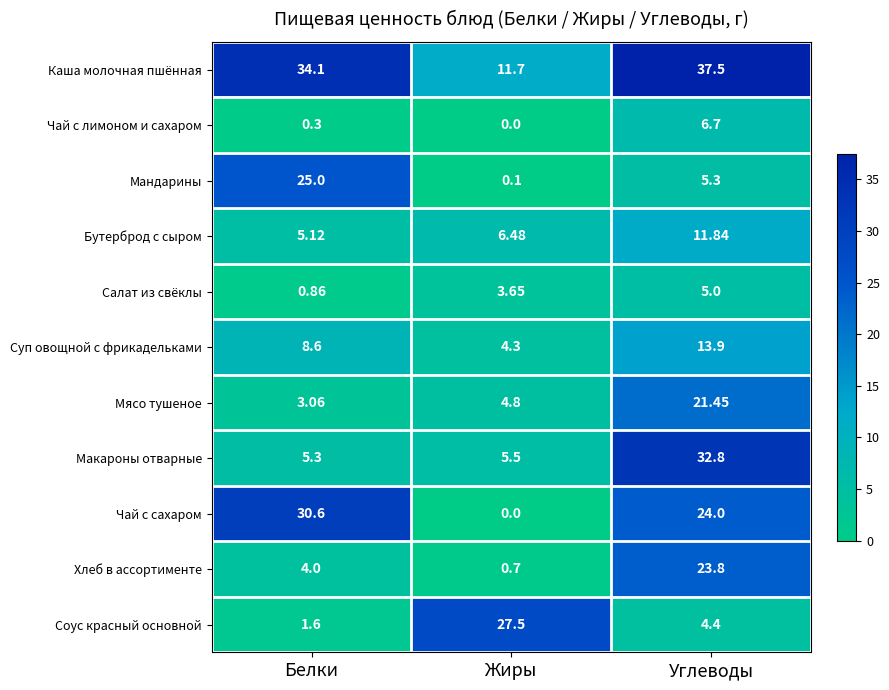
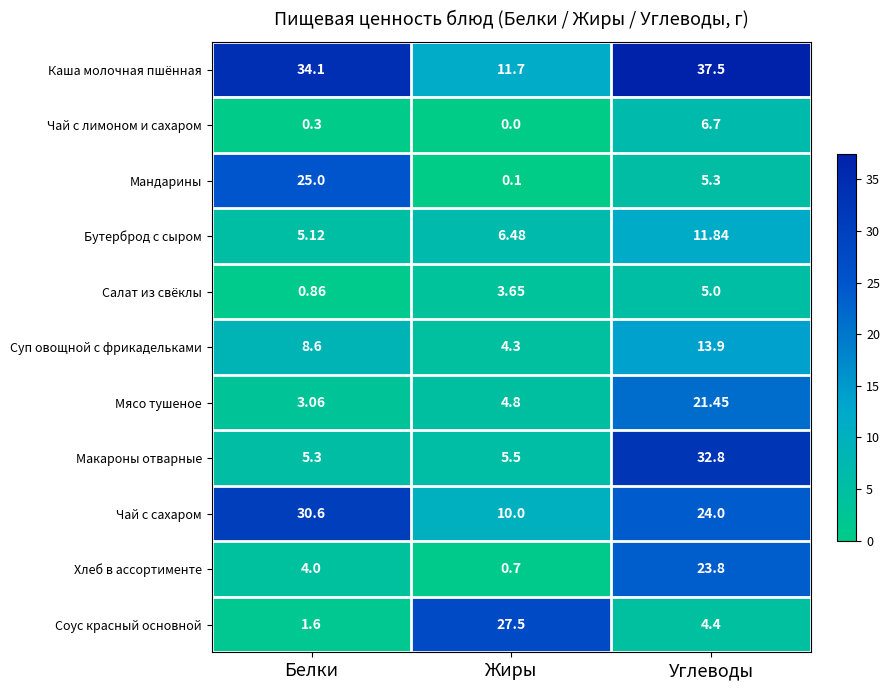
  {
    "Каша молочная пшённая": {
      "Белки": 34.1,
      "Жиры": 11.7,
      "Углеводы": 37.5
    },
    "Чай с лимоном и сахаром": {
      "Белки": 0.3,
      "Жиры": 0.0,
      "Углеводы": 6.7
    },
    "Мандарины": {
      "Белки": 25.0,
      "Жиры": 0.1,
      "Углеводы": 5.3
    },
    "Бутерброд с сыром": {
      "Белки": 5.12,
      "Жиры": 6.48,
      "Углеводы": 11.84
    },
    "Салат из свёклы": {
      "Белки": 0.86,
      "Жиры": 3.65,
      "Углеводы": 5.0
    },
    "Суп овощной с фрикадельками": {
      "Белки": 8.6,
      "Жиры": 4.3,
      "Углеводы": 13.9
    },
    "Мясо тушеное": {
      "Белки": 3.06,
      "Жиры": 4.8,
      "Углеводы": 21.45
    },
    "Макароны отварные": {
      "Белки": 5.3,
      "Жиры": 5.5,
      "Углеводы": 32.8
    },
    "Чай с сахаром": {
      "Белки": 30.6,
-     "Жиры": 0.0,
+     "Жиры": 10.0,
      "Углеводы": 24.0
    },
    "Хлеб в ассортименте": {
      "Белки": 4.0,
      "Жиры": 0.7,
      "Углеводы": 23.8
    },
    "Соус красный основной": {
      "Белки": 1.6,
      "Жиры": 27.5,
      "Углеводы": 4.4
    }
  }
